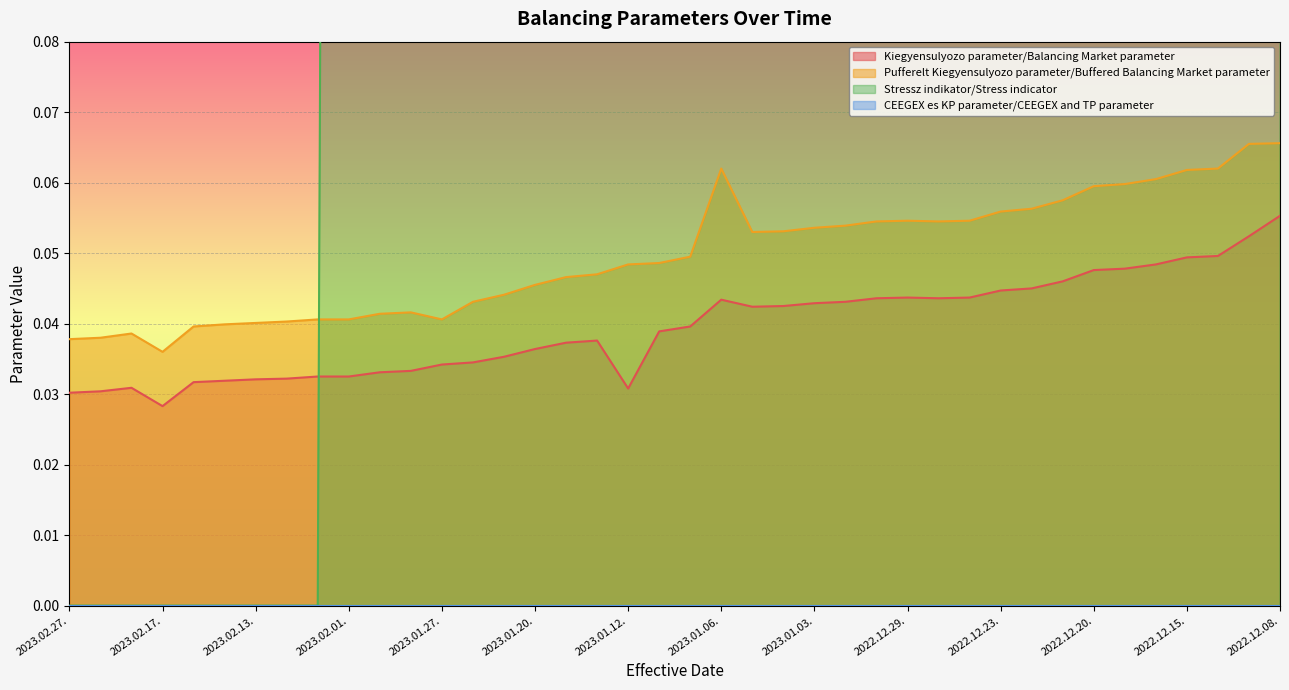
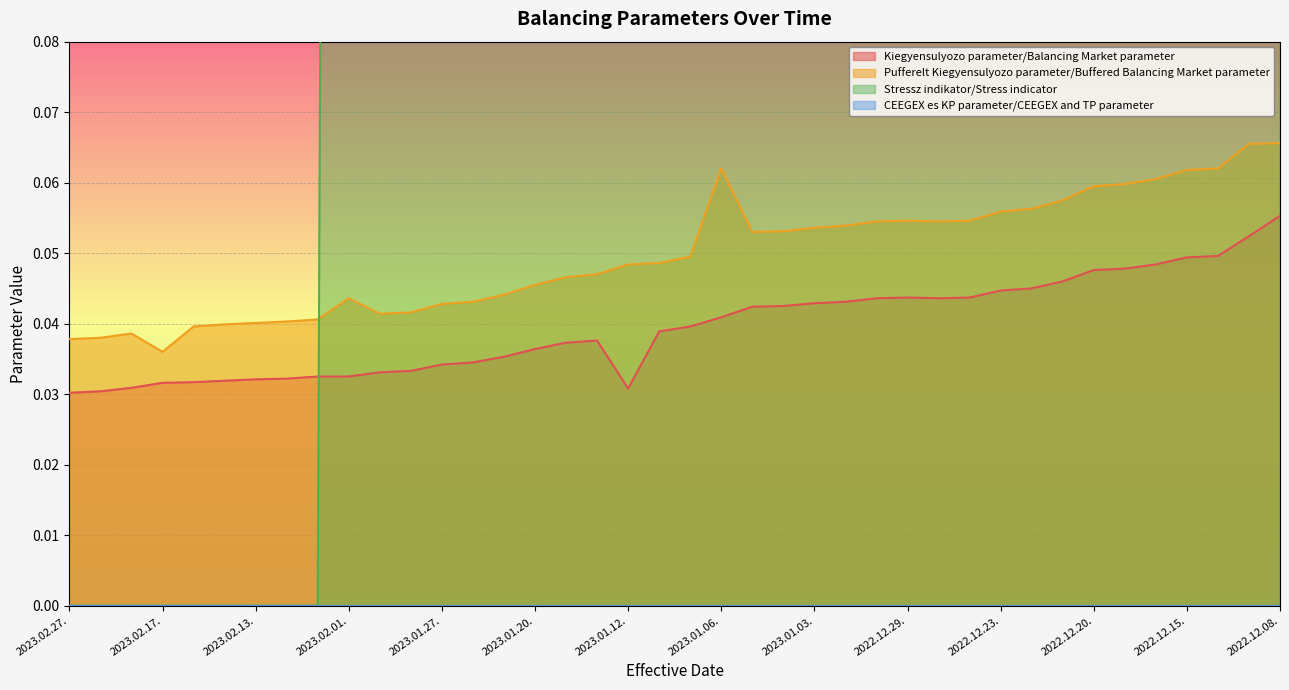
  {
    "Kiegyensulyozo parameter/Balancing Market parameter": {
      "2023.02.27.": 0.030,
-     "2023.02.17.": 0.028,
+     "2023.02.17.": 0.032,
      "2023.02.13.": 0.032,
      "2023.02.01.": 0.033,
      "2023.01.27.": 0.034,
      "2023.01.20.": 0.036,
      "2023.01.12.": 0.031,
-     "2023.01.06.": 0.043,
+     "2023.01.06.": 0.041,
      "2023.01.03.": 0.043,
      "2022.12.29.": 0.044,
      "2022.12.23.": 0.045,
      "2022.12.20.": 0.048,
      "2022.12.15.": 0.049,
      "2022.12.08.": 0.055
    },
    "Pufferelt Kiegyensulyozo parameter/Buffered Balancing Market parameter": {
      "2023.02.27.": 0.038,
      "2023.02.17.": 0.036,
      "2023.02.13.": 0.040,
-     "2023.02.01.": 0.041,
-     "2023.01.27.": 0.041,
+     "2023.02.01.": 0.044,
+     "2023.01.27.": 0.043,
      "2023.01.20.": 0.046,
      "2023.01.12.": 0.048,
      "2023.01.06.": 0.062,
      "2023.01.03.": 0.054,
      "2022.12.29.": 0.055,
      "2022.12.23.": 0.056,
      "2022.12.20.": 0.060,
      "2022.12.15.": 0.062,
      "2022.12.08.": 0.066
    },
    "CEEGEX es KP parameter/CEEGEX and TP parameter": {
      "2023.02.01.": 0.000,
      "2023.01.27.": 0.000,
      "2023.01.20.": 0.000,
      "2023.01.12.": 0.000,
      "2023.01.06.": 0.000,
      "2023.01.03.": 0.000,
      "2022.12.29.": 0.000,
      "2022.12.23.": 0.000,
      "2022.12.20.": 0.000,
      "2022.12.15.": 0.000,
      "2022.12.08.": 0.000
    }
  }
